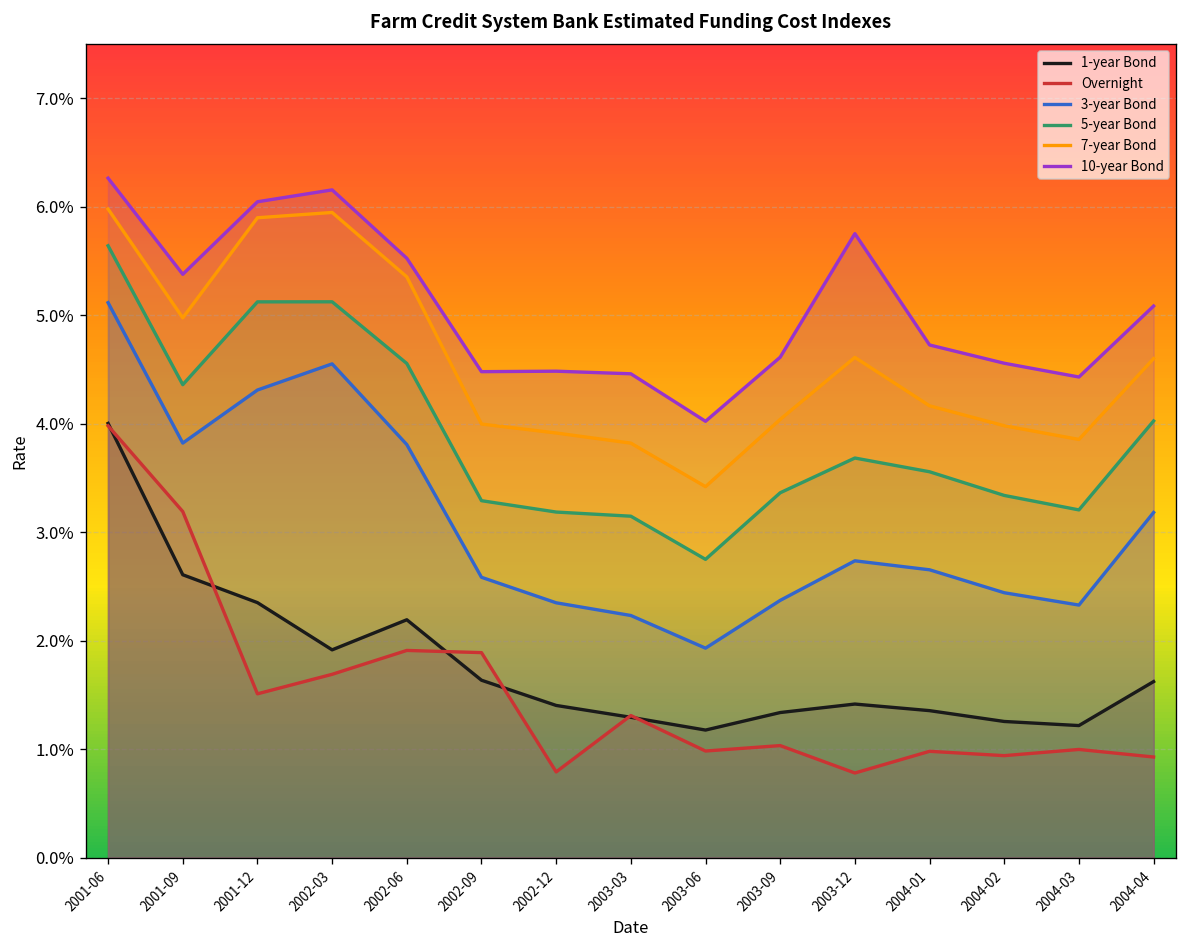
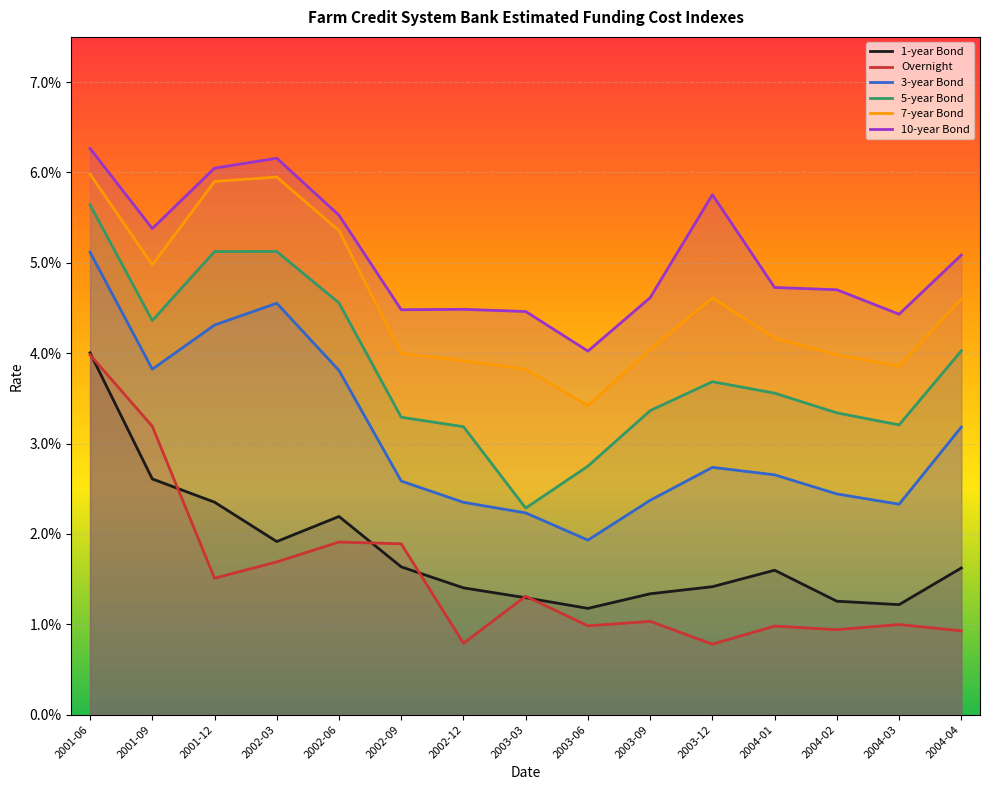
  {
    "1-year Bond": {
      "2001-09": "2.6%",
      "2001-12": "2.4%",
      "2002-03": "1.9%",
      "2002-06": "2.2%",
      "2002-09": "1.6%",
      "2002-12": "1.4%",
      "2003-06": "1.2%",
      "2003-09": "1.3%",
      "2003-12": "1.4%",
-     "2004-01": "1.4%",
+     "2004-01": "1.6%",
      "2004-02": "1.3%",
      "2004-03": "1.2%",
      "2004-04": "1.6%"
    },
    "Overnight": {
      "2001-09": "3.2%",
      "2001-12": "1.5%",
      "2002-03": "1.7%",
      "2002-06": "1.9%",
      "2002-09": "1.9%",
      "2002-12": "0.8%",
      "2003-06": "1.0%",
      "2003-09": "1.0%",
      "2003-12": "0.8%",
      "2004-01": "1.0%",
      "2004-02": "0.9%",
      "2004-03": "1.0%",
      "2004-04": "0.9%"
    },
    "3-year Bond": {
      "2001-06": "5.1%",
      "2001-09": "3.8%",
      "2001-12": "4.3%",
      "2002-03": "4.6%",
      "2002-06": "3.8%",
      "2002-09": "2.6%",
      "2002-12": "2.3%",
      "2003-03": "2.2%",
      "2003-06": "1.9%",
      "2003-09": "2.4%",
      "2003-12": "2.7%",
      "2004-01": "2.7%",
      "2004-02": "2.4%",
      "2004-03": "2.3%",
      "2004-04": "3.2%"
    },
    "5-year Bond": {
      "2001-06": "5.6%",
      "2001-09": "4.4%",
      "2001-12": "5.1%",
      "2002-03": "5.1%",
      "2002-06": "4.6%",
      "2002-09": "3.3%",
      "2002-12": "3.2%",
-     "2003-03": "3.1%",
+     "2003-03": "2.3%",
      "2003-06": "2.8%",
      "2003-09": "3.4%",
      "2003-12": "3.7%",
      "2004-01": "3.6%",
      "2004-02": "3.3%",
      "2004-03": "3.2%",
      "2004-04": "4.0%"
    },
    "7-year Bond": {
      "2001-06": "6.0%",
      "2001-09": "5.0%",
      "2001-12": "5.9%",
      "2002-03": "5.9%",
      "2002-06": "5.4%",
      "2002-09": "4.0%",
      "2002-12": "3.9%",
      "2003-03": "3.8%",
      "2003-06": "3.4%",
      "2003-09": "4.0%",
      "2003-12": "4.6%",
      "2004-01": "4.2%",
      "2004-02": "4.0%",
      "2004-03": "3.9%",
      "2004-04": "4.6%"
    },
    "10-year Bond": {
      "2001-06": "6.3%",
      "2001-09": "5.4%",
      "2001-12": "6.0%",
      "2002-03": "6.2%",
      "2002-06": "5.5%",
      "2002-09": "4.5%",
      "2002-12": "4.5%",
      "2003-03": "4.5%",
      "2003-06": "4.0%",
      "2003-09": "4.6%",
      "2003-12": "5.8%",
      "2004-01": "4.7%",
-     "2004-02": "4.6%",
+     "2004-02": "4.7%",
      "2004-03": "4.4%",
      "2004-04": "5.1%"
    }
  }
